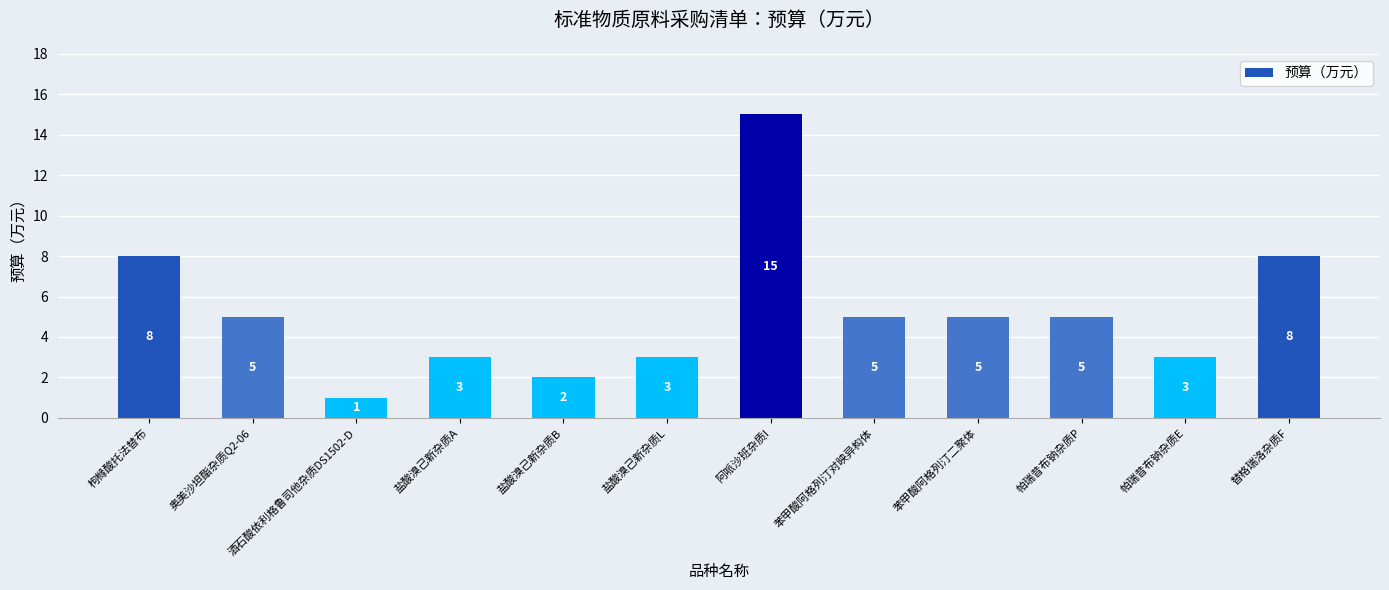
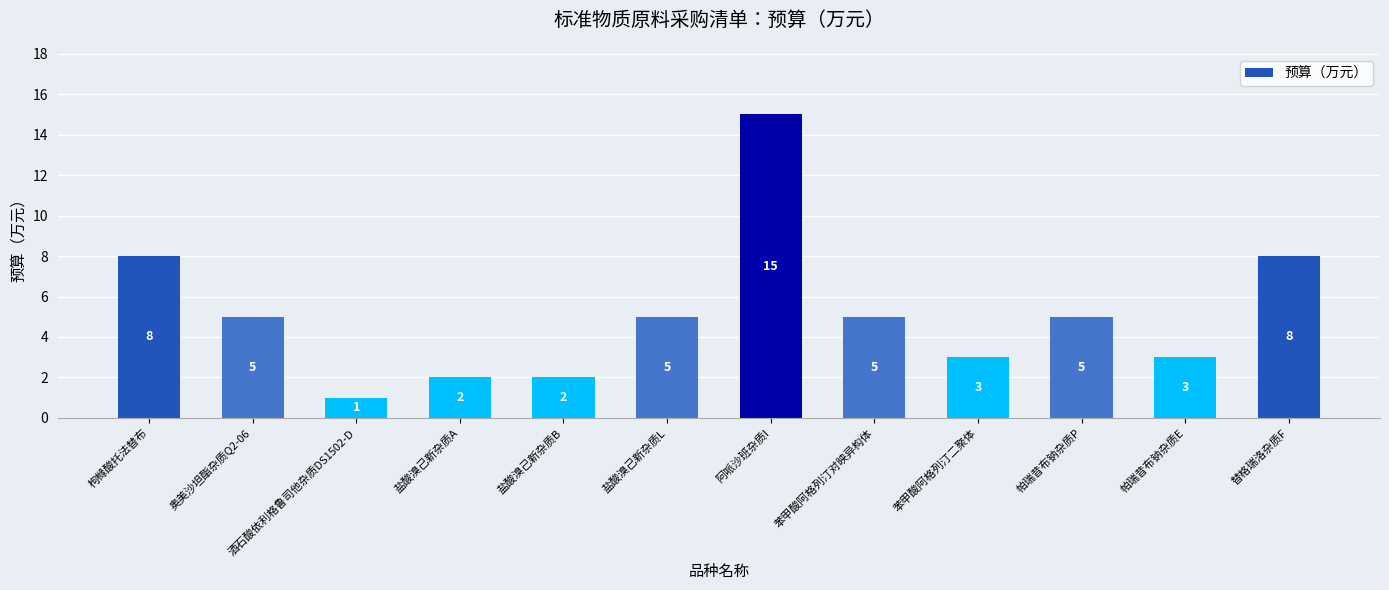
  {
    "枸橼酸托法替布": 8,
    "奥美沙坦酯杂质Q2-06": 5,
    "酒石酸依利格鲁司他杂质DS1502-D": 1,
-   "盐酸溴己新杂质A": 3,
+   "盐酸溴己新杂质A": 2,
    "盐酸溴己新杂质B": 2,
-   "盐酸溴己新杂质L": 3,
+   "盐酸溴己新杂质L": 5,
    "阿哌沙班杂质I": 15,
    "苯甲酸阿格列汀对映异构体": 5,
-   "苯甲酸阿格列汀二聚体": 5,
+   "苯甲酸阿格列汀二聚体": 3,
    "帕瑞昔布钠杂质P": 5,
    "帕瑞昔布钠杂质E": 3,
    "替格瑞洛杂质F": 8
  }
